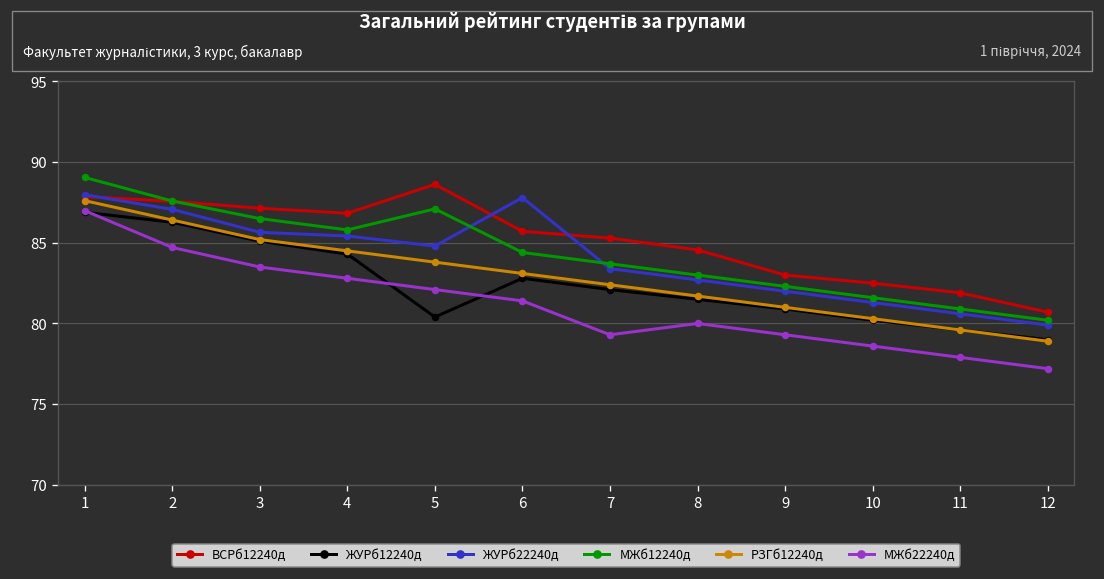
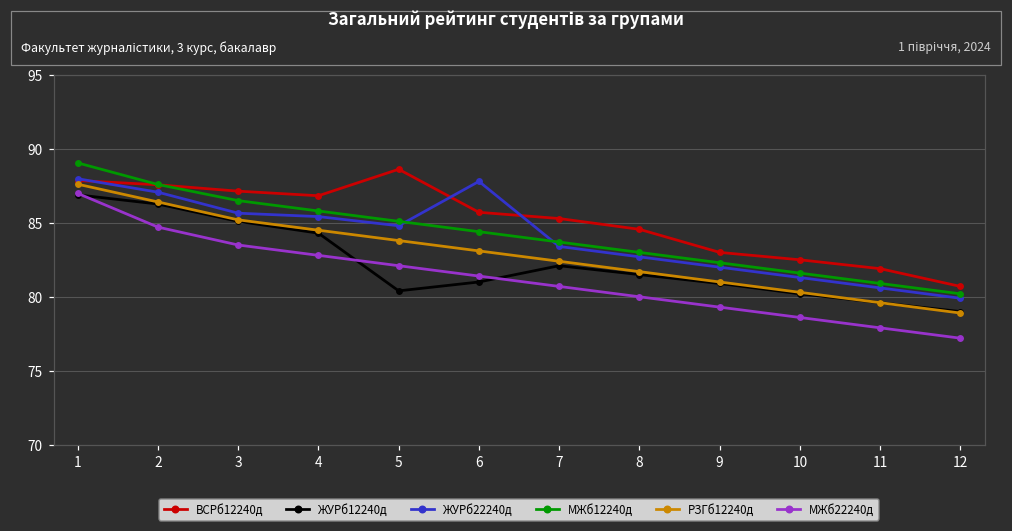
  {
    "ВСРб12240д": {
      "3": 87.1,
      "4": 86.8,
      "5": 88.6,
      "6": 85.7,
      "7": 85.3,
      "8": 84.6,
      "9": 83.0,
      "10": 82.5,
      "11": 81.9,
      "12": 80.7
    },
    "ЖУРб12240д": {
      "4": 84.3,
      "5": 80.4,
-     "6": 82.8,
+     "6": 81.0,
      "7": 82.1,
      "8": 81.5
    },
    "ЖУРб22240д": {
      "2": 87.1,
      "3": 85.7,
      "4": 85.4,
      "5": 84.8,
      "6": 87.8,
      "7": 83.4,
      "8": 82.7,
      "9": 82.0,
      "10": 81.3,
      "11": 80.6,
      "12": 79.9
    },
    "МЖб12240д": {
      "1": 89.1,
      "3": 86.5,
      "4": 85.8,
-     "5": 87.1,
+     "5": 85.1,
      "6": 84.4,
      "7": 83.7,
      "8": 83.0,
      "9": 82.3,
      "10": 81.6,
      "11": 80.9,
      "12": 80.2
    },
    "РЗГб12240д": {
      "1": 87.6,
      "4": 84.5,
      "5": 83.8,
      "6": 83.1,
      "7": 82.4,
      "8": 81.7
    },
    "МЖб22240д": {
      "2": 84.7,
      "3": 83.5,
      "4": 82.8,
      "5": 82.1,
      "6": 81.4,
-     "7": 79.3,
+     "7": 80.7,
      "8": 80.0,
      "9": 79.3,
      "10": 78.6,
      "11": 77.9,
      "12": 77.2
    }
  }
